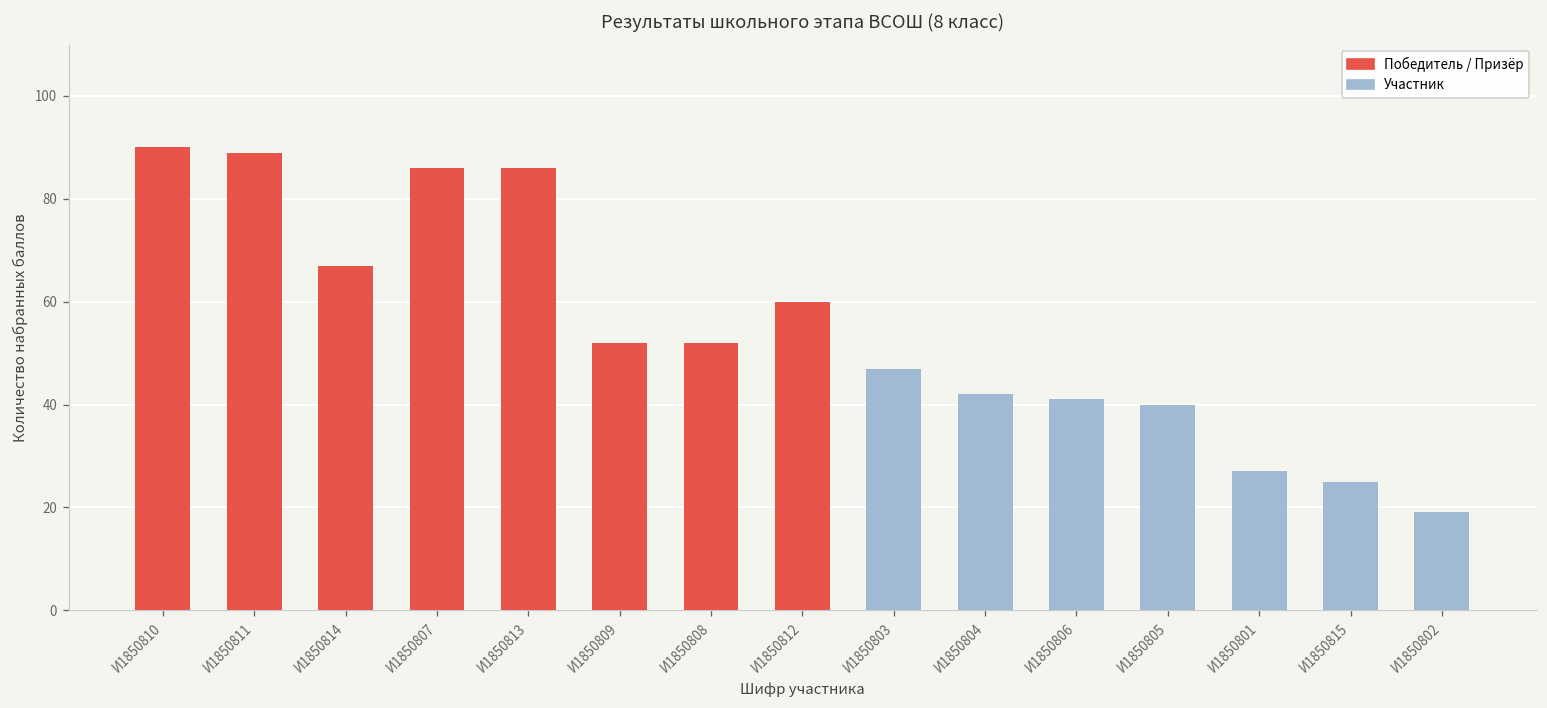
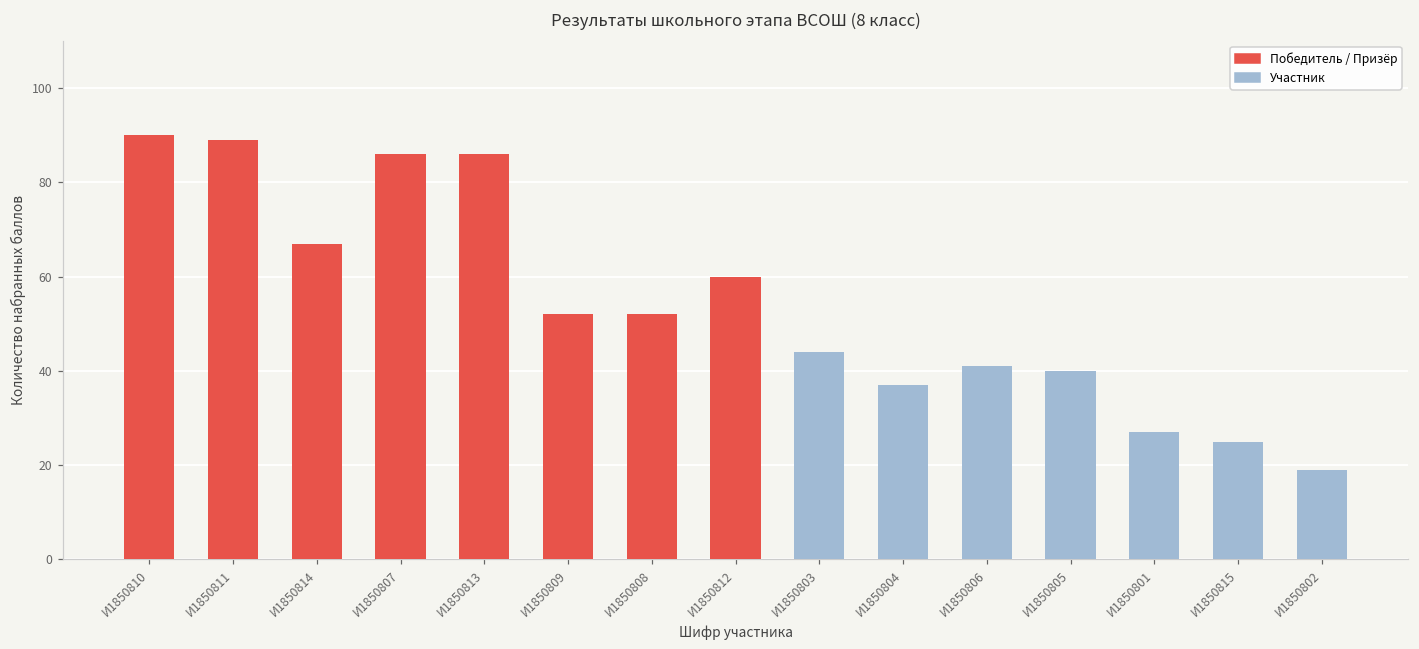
  {
    "Победитель / Призёр": {
      "И1850810": 90,
      "И1850811": 89,
      "И1850814": 67,
      "И1850807": 86,
      "И1850813": 86,
      "И1850809": 52,
      "И1850808": 52,
      "И1850812": 60
    },
    "Участник": {
-     "И1850803": 47,
-     "И1850804": 42,
+     "И1850803": 44,
+     "И1850804": 37,
      "И1850806": 41,
      "И1850805": 40,
      "И1850801": 27,
      "И1850815": 25,
      "И1850802": 19
    }
  }
